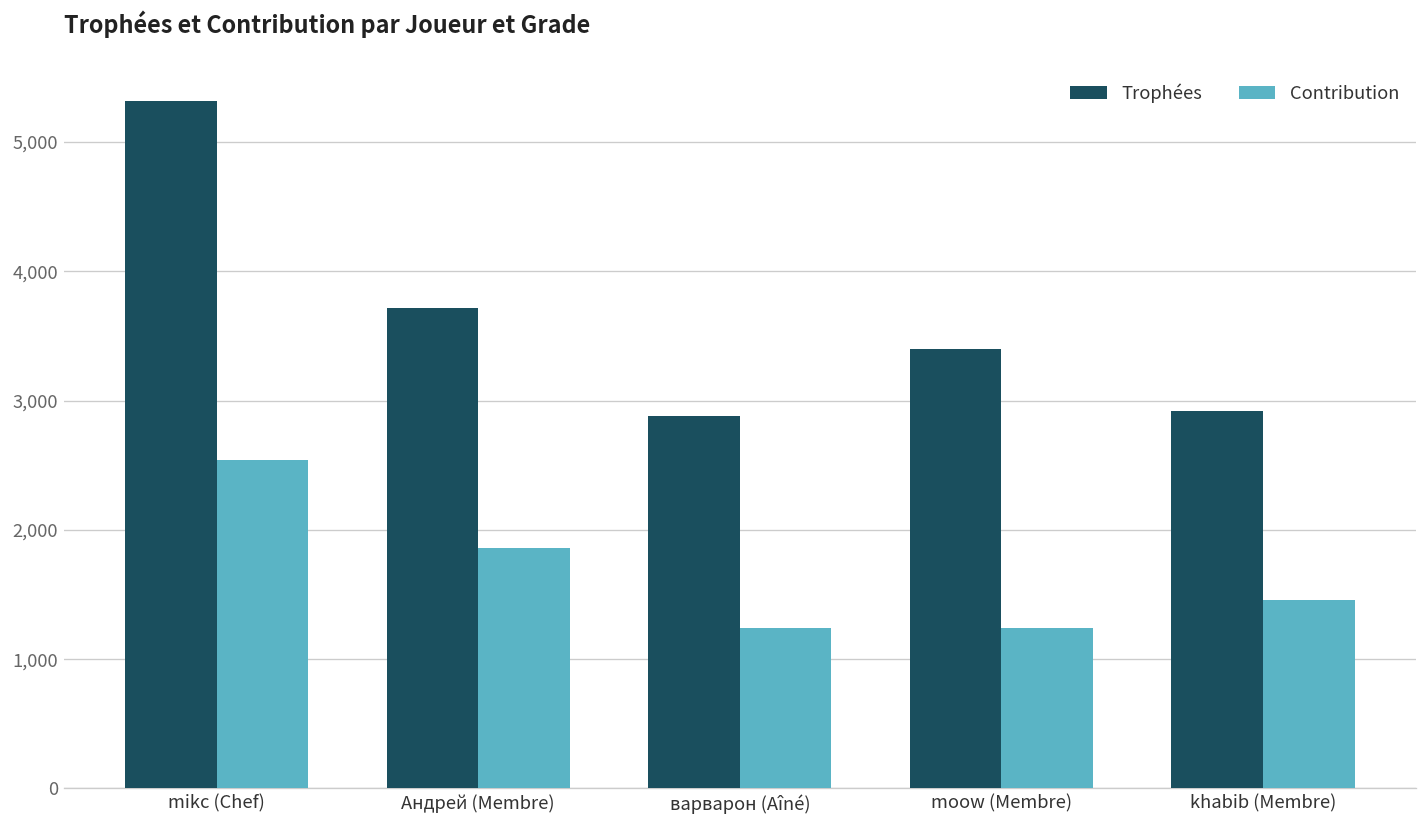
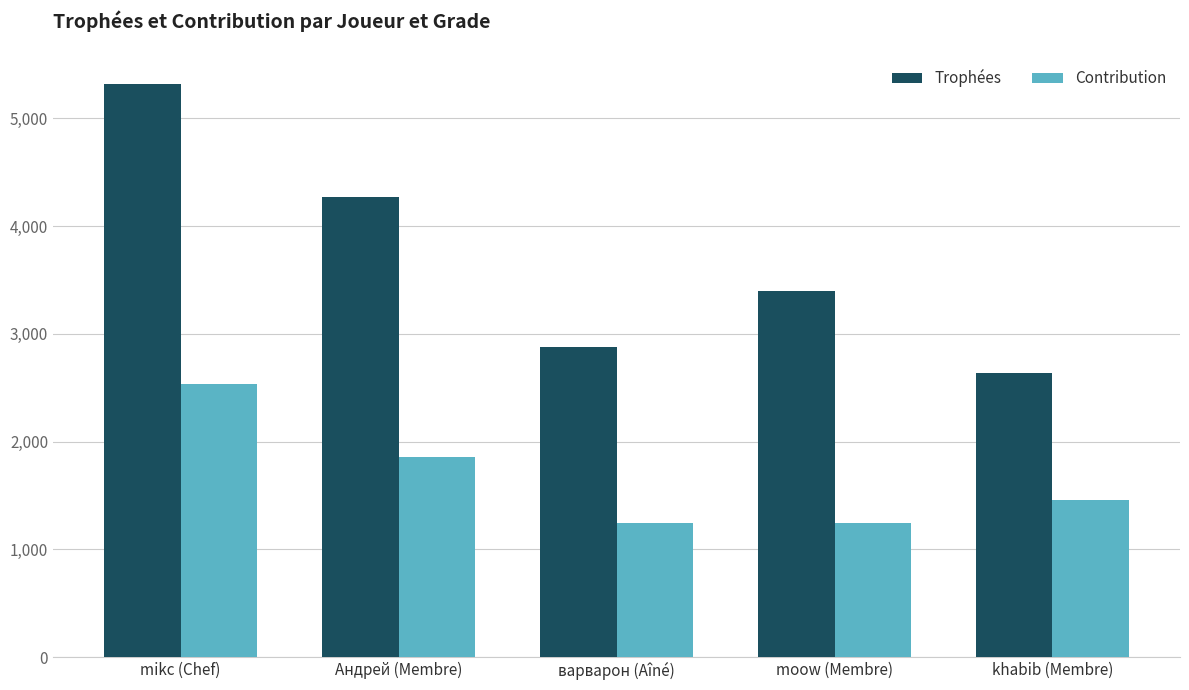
  {
    "Trophées": {
      "mikс (Chef)": "5,320",
-     "Андрей (Membre)": "3,720",
+     "Андрей (Membre)": "4,270",
      "варварон (Aîné)": "2,880",
      "moow (Membre)": "3,400",
-     "khabib (Membre)": "2,920"
+     "khabib (Membre)": "2,640"
    },
    "Contribution": {
      "mikс (Chef)": "2,540",
      "Андрей (Membre)": "1,860",
      "варварон (Aîné)": "1,240",
      "moow (Membre)": "1,240",
      "khabib (Membre)": "1,460"
    }
  }
